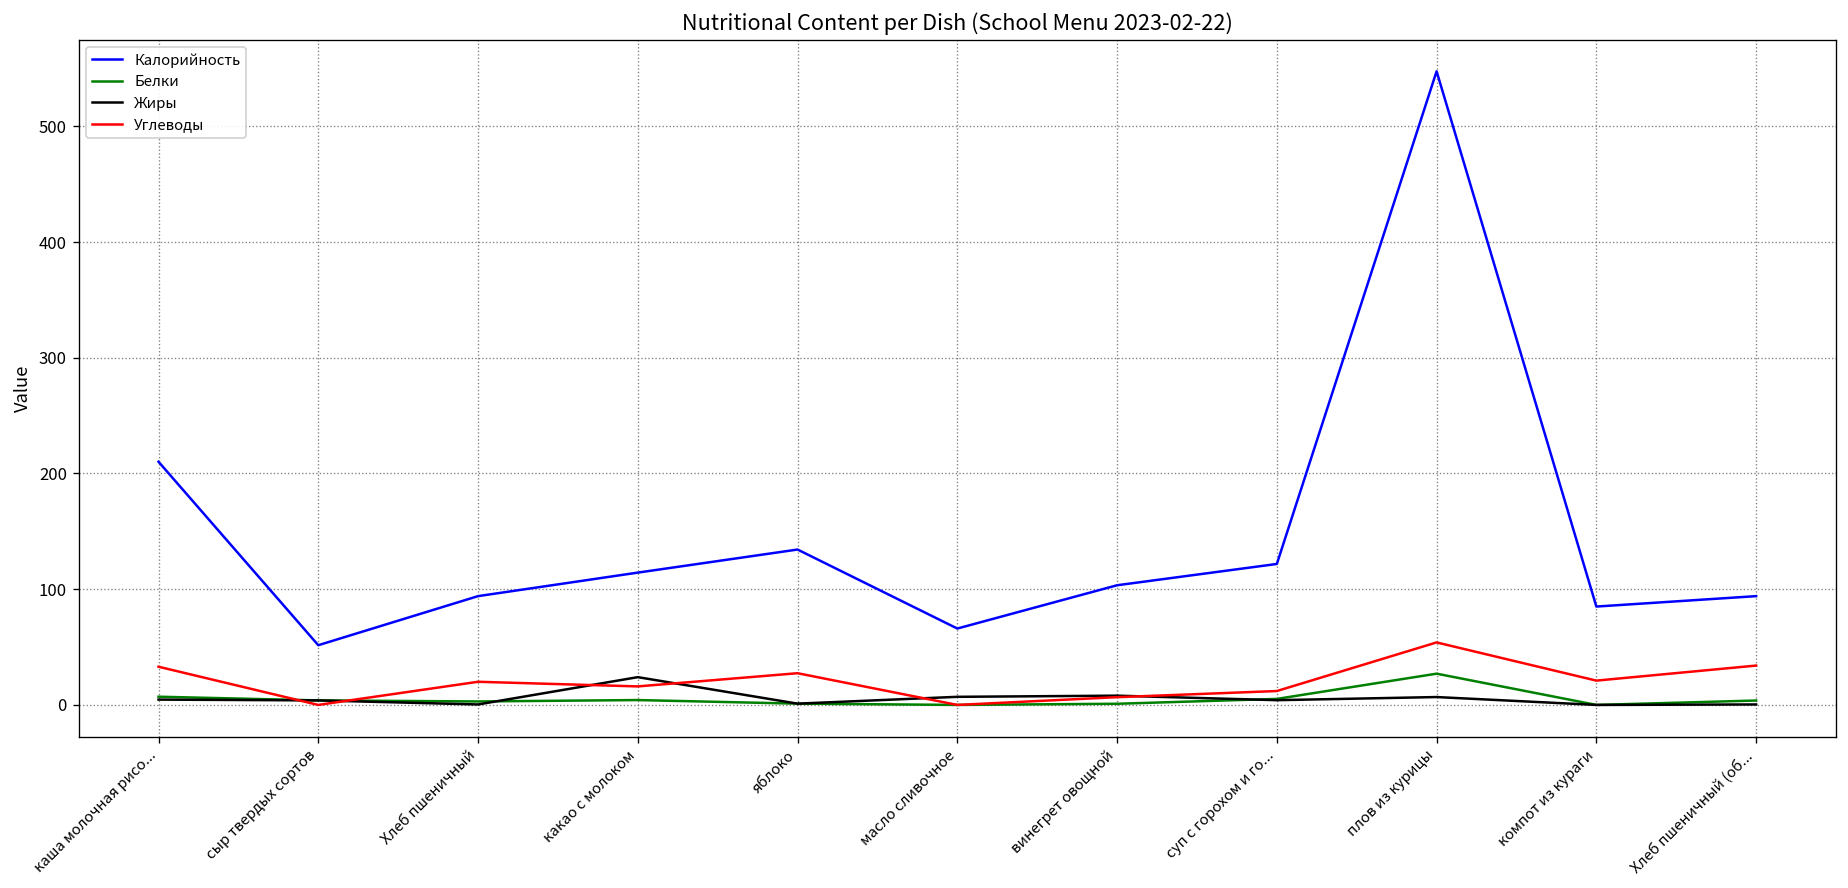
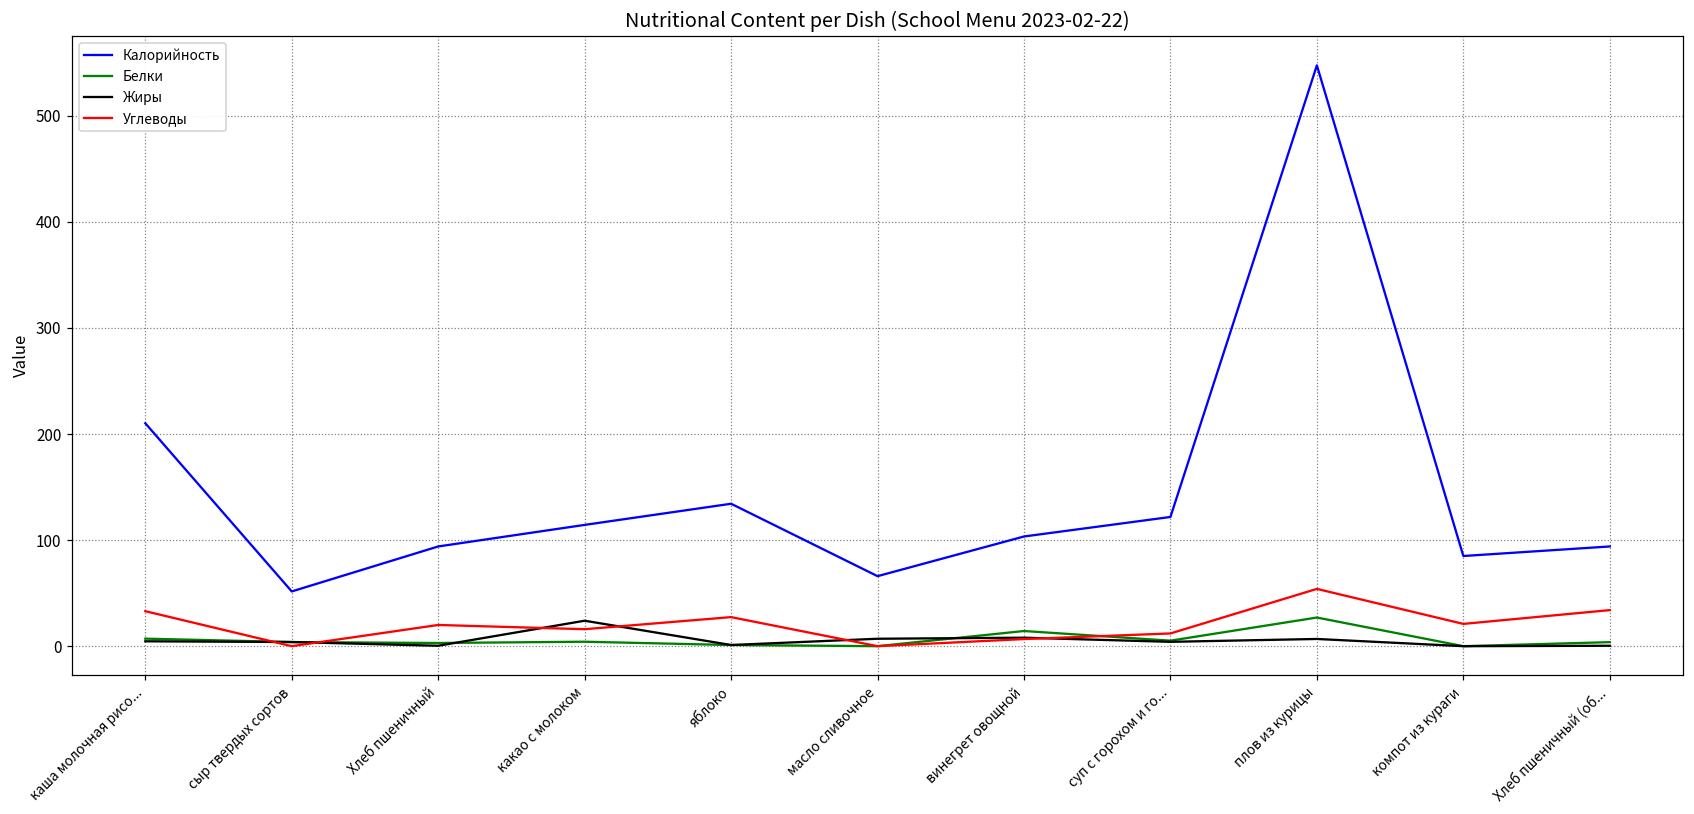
  {
    "Калорийность": {
      "каша молочная рисо...": 210,
      "сыр твердых сортов": 50,
      "Хлеб пшеничный": 90,
      "какао с молоком": 110,
      "яблоко": 130,
      "масло сливочное": 70,
      "винегрет овощной": 100,
      "суп с горохом и го...": 120,
      "плов из курицы": 550,
      "компот из кураги": 90,
      "Хлеб пшеничный (об...": 90
    },
    "Белки": {
      "какао с молоком": 0,
-     "винегрет овощной": 0,
+     "винегрет овощной": 10,
      "плов из курицы": 30,
      "Хлеб пшеничный (об...": 0
    },
    "Жиры": {
      "какао с молоком": 20,
      "масло сливочное": 10,
      "плов из курицы": 10,
      "Хлеб пшеничный (об...": 0
    },
    "Углеводы": {
      "каша молочная рисо...": 30,
      "сыр твердых сортов": 0,
      "Хлеб пшеничный": 20,
      "какао с молоком": 20,
      "яблоко": 30,
      "суп с горохом и го...": 10,
      "плов из курицы": 50,
      "компот из кураги": 20,
      "Хлеб пшеничный (об...": 30
    }
  }
